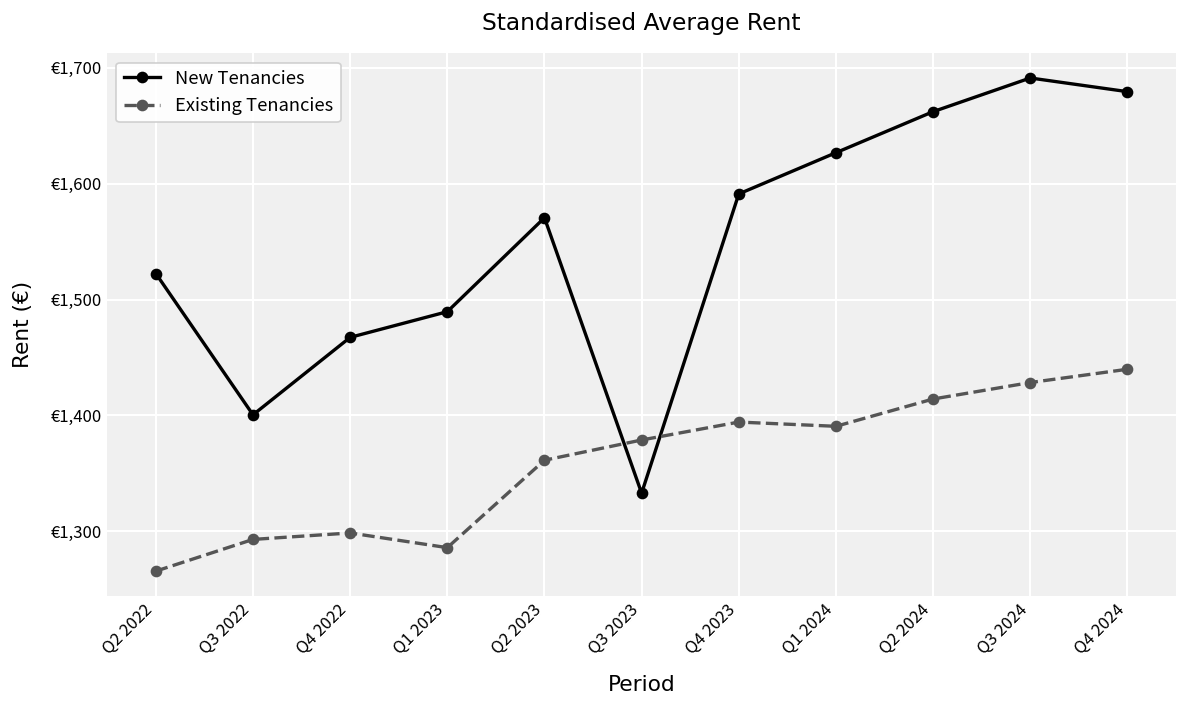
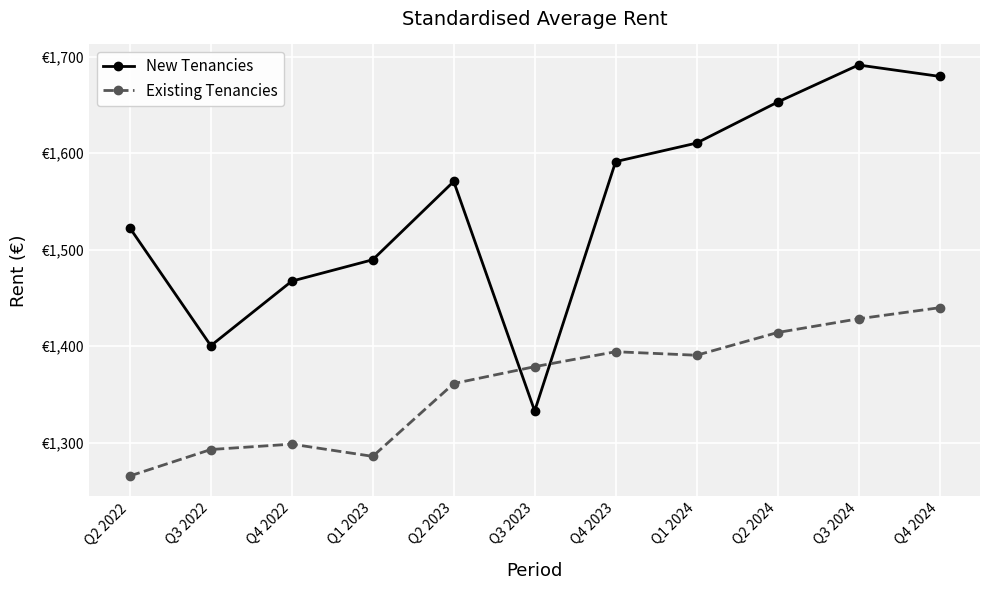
  {
    "New Tenancies": {
      "Q2 2022": "€1,520",
      "Q3 2022": "€1,400",
      "Q4 2022": "€1,470",
      "Q1 2023": "€1,490",
      "Q2 2023": "€1,570",
      "Q3 2023": "€1,330",
      "Q4 2023": "€1,590",
-     "Q1 2024": "€1,630",
-     "Q2 2024": "€1,660",
+     "Q1 2024": "€1,610",
+     "Q2 2024": "€1,650",
      "Q3 2024": "€1,690",
      "Q4 2024": "€1,680"
    },
    "Existing Tenancies": {
      "Q2 2022": "€1,270",
      "Q3 2022": "€1,290",
      "Q4 2022": "€1,300",
      "Q1 2023": "€1,290",
      "Q2 2023": "€1,360",
      "Q3 2023": "€1,380",
      "Q4 2023": "€1,390",
      "Q1 2024": "€1,390",
      "Q2 2024": "€1,410",
      "Q3 2024": "€1,430",
      "Q4 2024": "€1,440"
    }
  }
